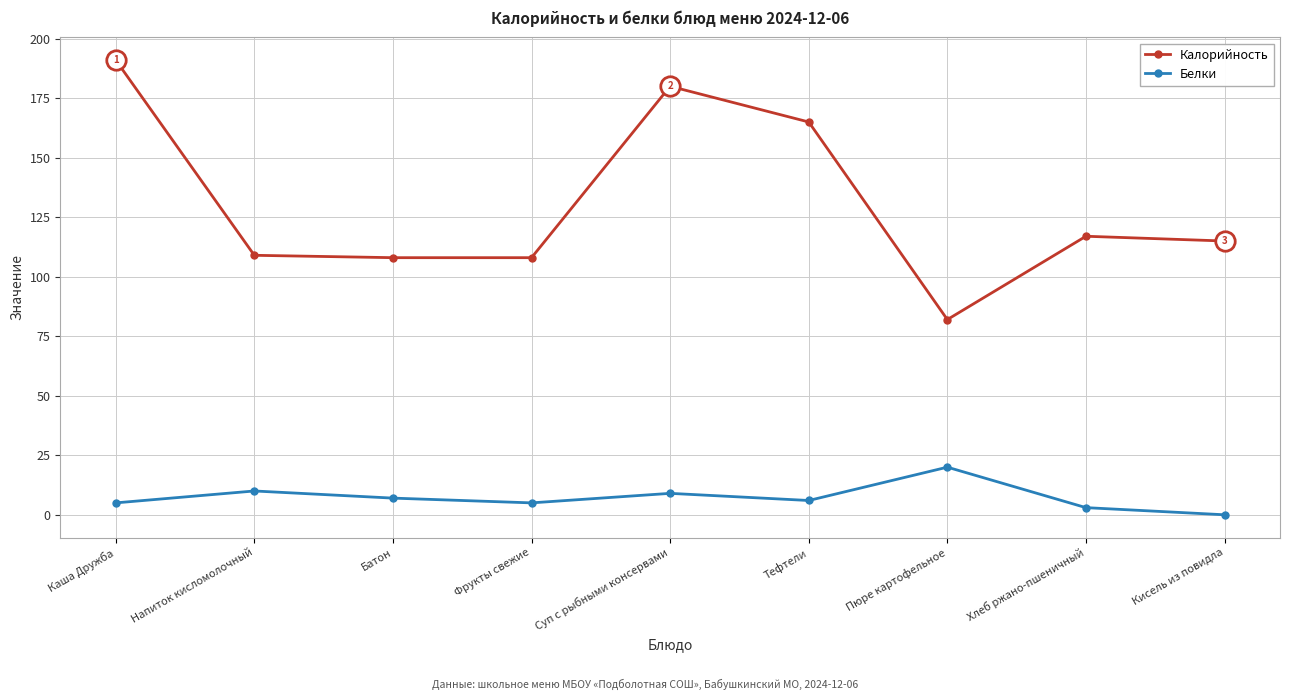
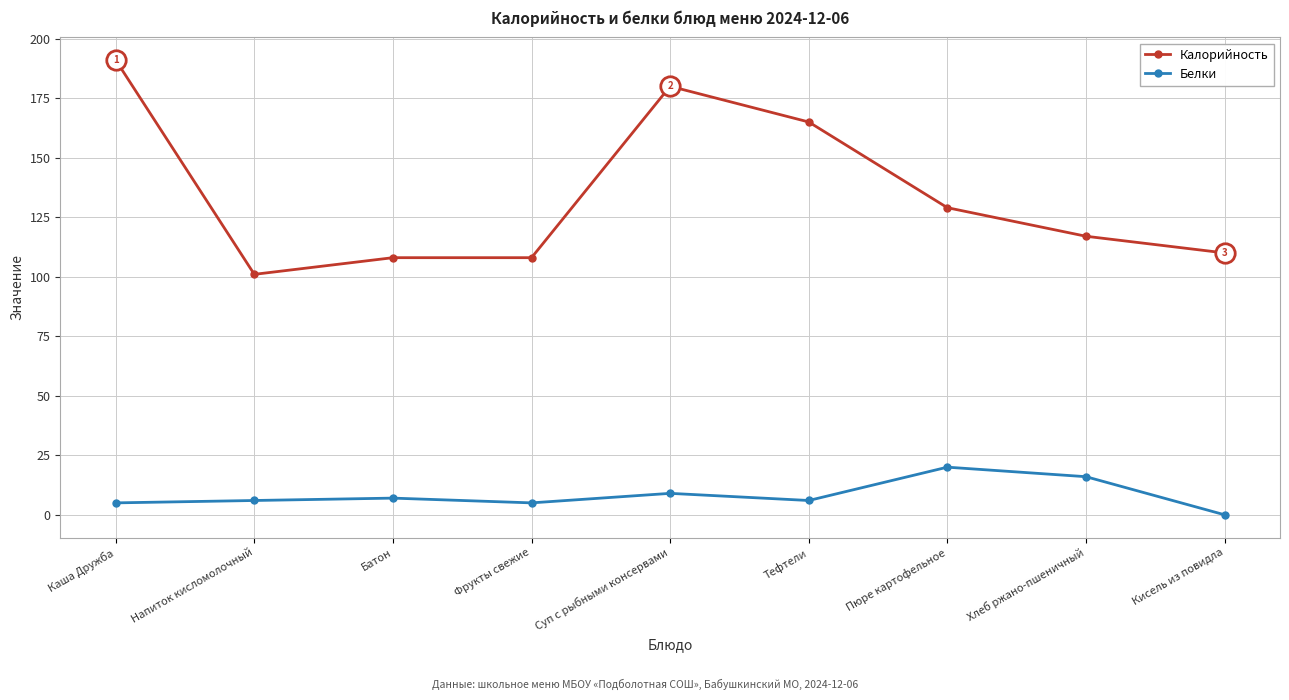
  {
    "Калорийность": {
-     "Напиток кисломолочный": 109,
+     "Напиток кисломолочный": 101,
      "Батон": 108,
      "Фрукты свежие": 108,
      "Тефтели": 165,
-     "Пюре картофельное": 82,
+     "Пюре картофельное": 129,
      "Хлеб ржано-пшеничный": 117,
-     "Кисель из повидла": 115
+     "Кисель из повидла": 110
    },
    "Белки": {
      "Каша Дружба": 5,
-     "Напиток кисломолочный": 10,
+     "Напиток кисломолочный": 6,
      "Батон": 7,
      "Фрукты свежие": 5,
      "Суп с рыбными консервами": 9,
      "Тефтели": 6,
      "Пюре картофельное": 20,
-     "Хлеб ржано-пшеничный": 3,
+     "Хлеб ржано-пшеничный": 16,
      "Кисель из повидла": 0
    }
  }
